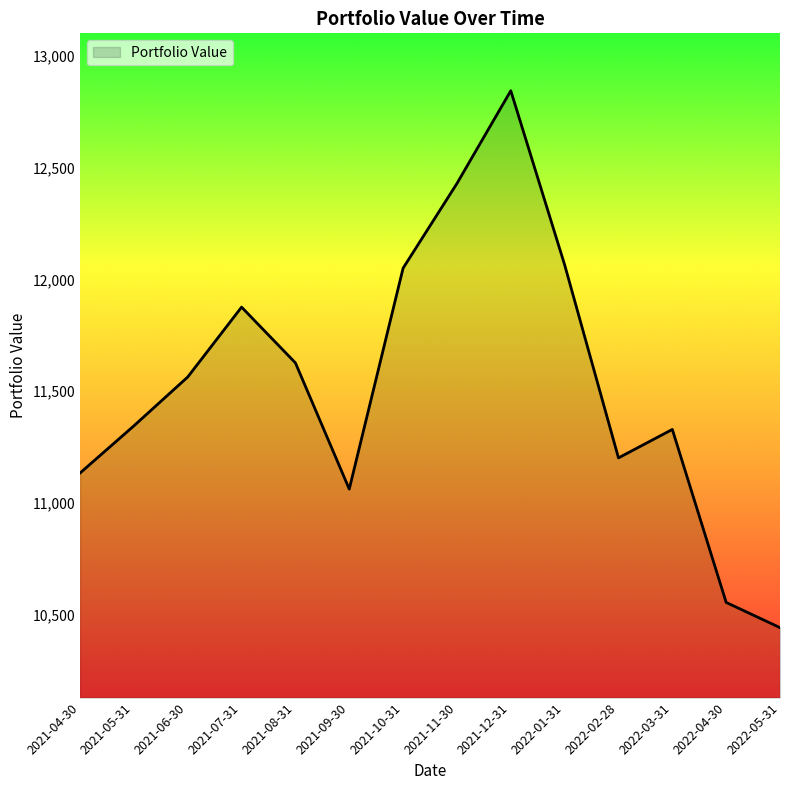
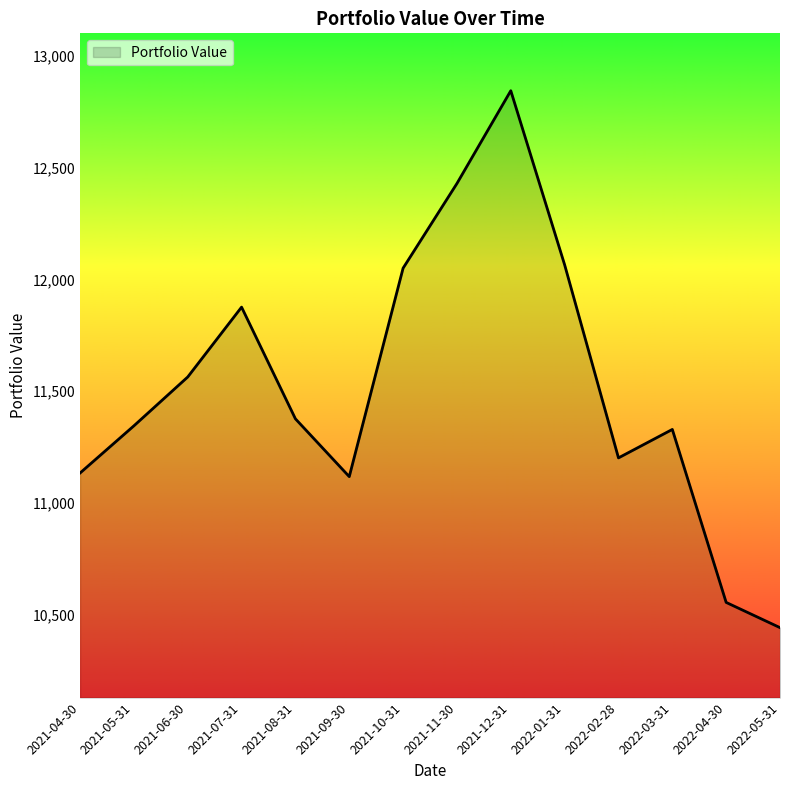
  {
    "2021-04-30": "11,130",
    "2021-05-31": "11,350",
    "2021-06-30": "11,560",
    "2021-07-31": "11,880",
-   "2021-08-31": "11,630",
-   "2021-09-30": "11,060",
+   "2021-08-31": "11,380",
+   "2021-09-30": "11,120",
    "2021-10-31": "12,050",
    "2021-11-30": "12,430",
    "2021-12-31": "12,850",
    "2022-01-31": "12,070",
    "2022-02-28": "11,200",
    "2022-03-31": "11,330",
    "2022-04-30": "10,550",
    "2022-05-31": "10,440"
  }
